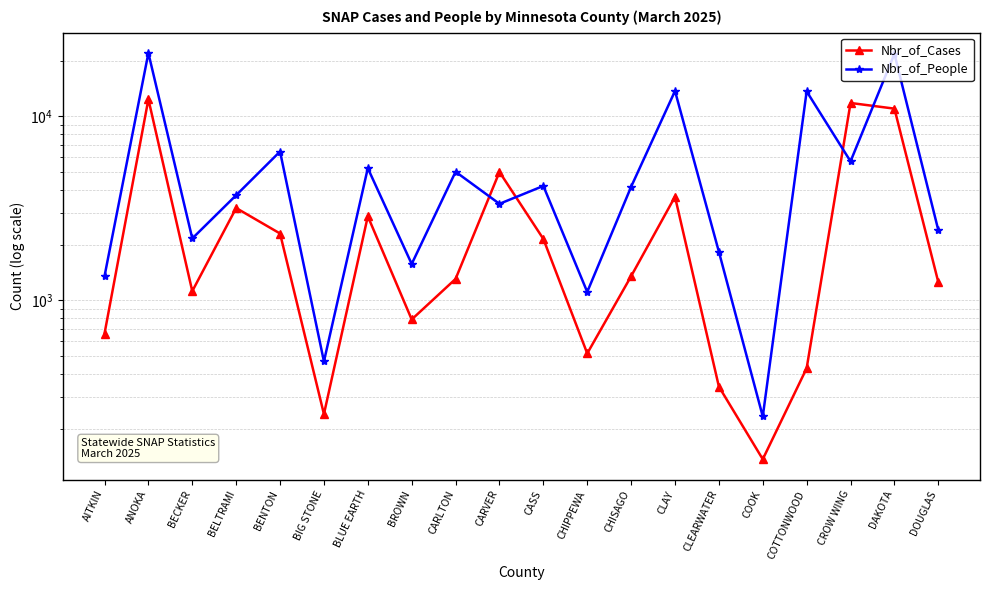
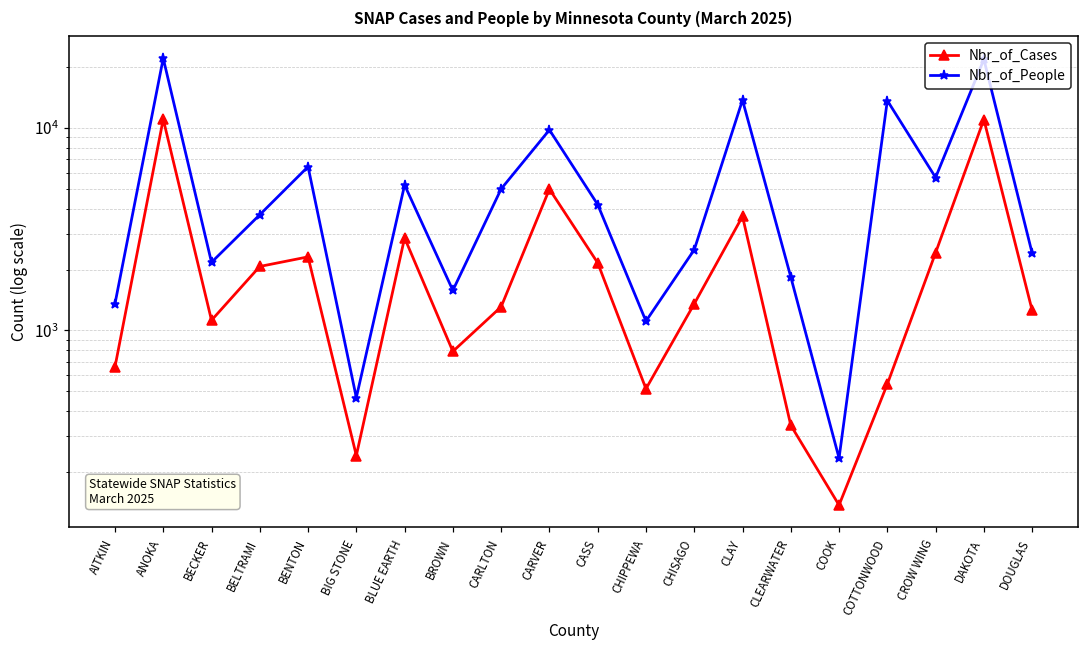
  {
    "Nbr_of_Cases": {
      "AITKIN": 660,
-     "ANOKA": 12000,
+     "ANOKA": 11000,
      "BECKER": 1100,
-     "BELTRAMI": 3200,
+     "BELTRAMI": 2100,
      "BENTON": 2300,
      "BIG STONE": 240,
      "BLUE EARTH": 2900,
      "BROWN": 790,
      "CARLTON": 1300,
      "CARVER": 5000,
      "CASS": 2200,
      "CHIPPEWA": 520,
      "CHISAGO": 1400,
      "CLAY": 3700,
      "CLEARWATER": 340,
      "COOK": 140,
-     "COTTONWOOD": 430,
-     "CROW WING": 12000,
+     "COTTONWOOD": 540,
+     "CROW WING": 2400,
      "DAKOTA": 11000,
      "DOUGLAS": 1300
    },
    "Nbr_of_People": {
      "AITKIN": 1400,
      "ANOKA": 22000,
      "BECKER": 2200,
      "BELTRAMI": 3700,
      "BENTON": 6400,
      "BIG STONE": 470,
      "BLUE EARTH": 5200,
      "BROWN": 1600,
      "CARLTON": 5000,
-     "CARVER": 3400,
+     "CARVER": 10000,
      "CASS": 4200,
      "CHIPPEWA": 1100,
-     "CHISAGO": 4100,
+     "CHISAGO": 2500,
      "CLAY": 14000,
      "CLEARWATER": 1800,
      "COOK": 230,
      "COTTONWOOD": 14000,
      "CROW WING": 5700,
      "DOUGLAS": 2400
    }
  }
